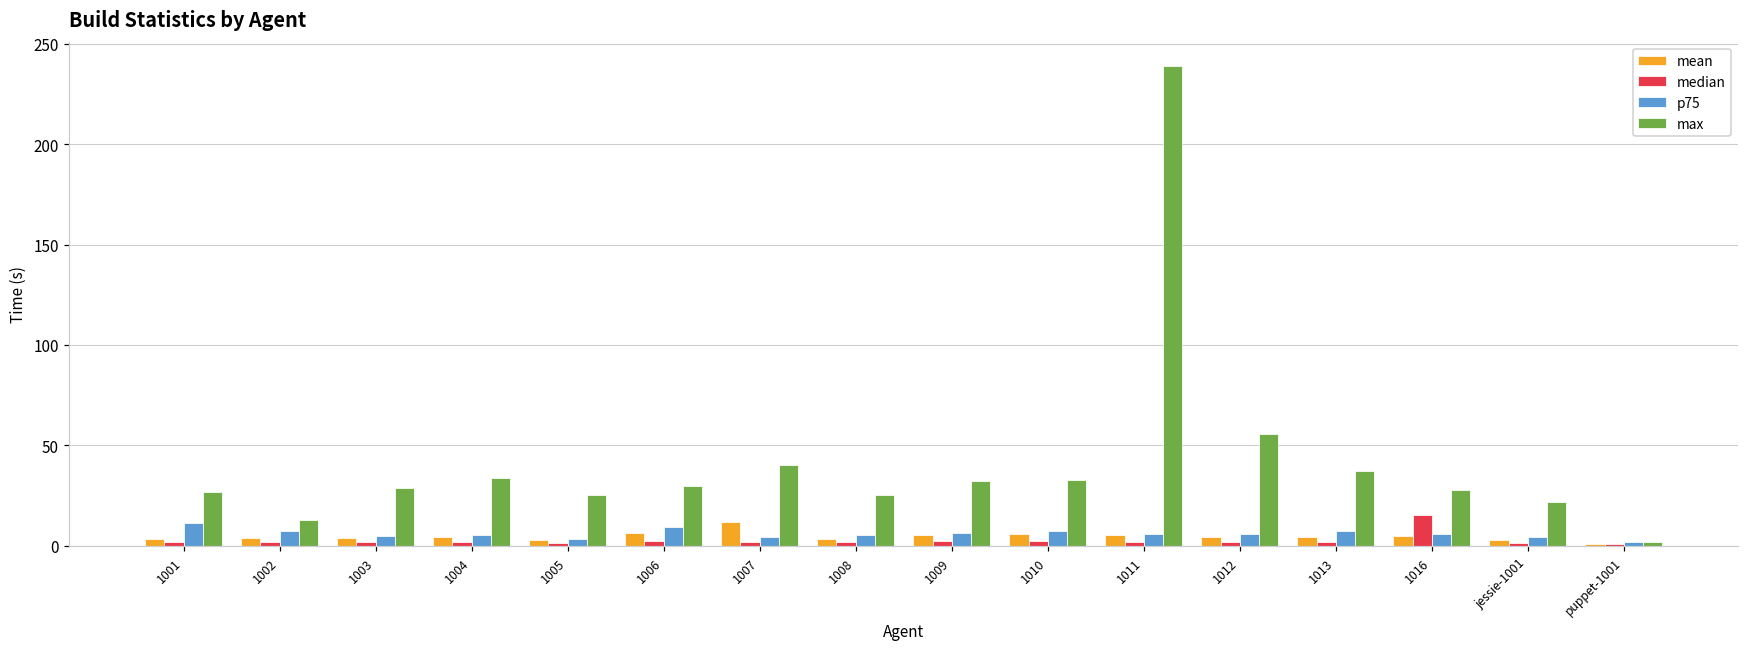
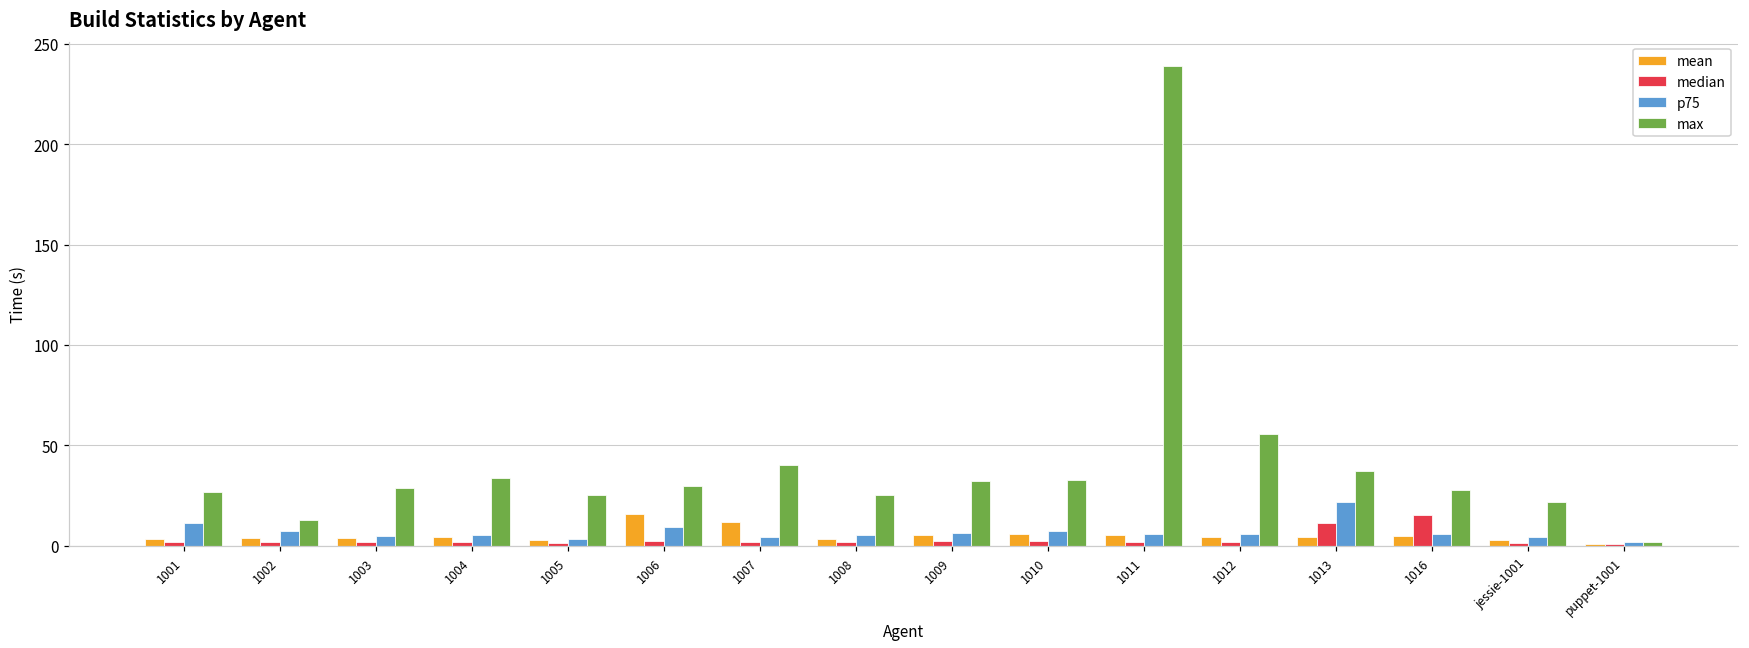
  {
    "mean": {
      "1001": 3,
      "1002": 4,
      "1003": 4,
      "1004": 4,
      "1005": 3,
-     "1006": 6,
+     "1006": 16,
      "1007": 12,
      "1008": 3,
      "1009": 5,
      "1010": 6,
      "1011": 5,
      "1012": 4,
      "1013": 4,
      "1016": 5,
      "jessie-1001": 3
    },
    "median": {
      "1001": 2,
      "1002": 2,
      "1003": 2,
      "1004": 2,
      "1006": 2,
      "1007": 2,
      "1008": 2,
      "1009": 2,
      "1010": 2,
      "1011": 2,
      "1012": 2,
-     "1013": 2,
+     "1013": 11,
      "1016": 15
    },
    "p75": {
      "1001": 11,
      "1002": 7,
      "1003": 5,
      "1004": 5,
      "1005": 3,
      "1006": 9,
      "1007": 4,
      "1008": 5,
      "1009": 6,
      "1010": 7,
      "1011": 6,
      "1012": 6,
-     "1013": 7,
+     "1013": 22,
      "1016": 6,
      "jessie-1001": 4,
      "puppet-1001": 2
    },
    "max": {
      "1001": 27,
      "1002": 13,
      "1003": 29,
      "1004": 34,
      "1005": 25,
      "1006": 30,
      "1007": 40,
      "1008": 25,
      "1009": 32,
      "1010": 33,
      "1011": 239,
      "1012": 56,
      "1013": 37,
      "1016": 28,
      "jessie-1001": 22,
      "puppet-1001": 2
    }
  }
